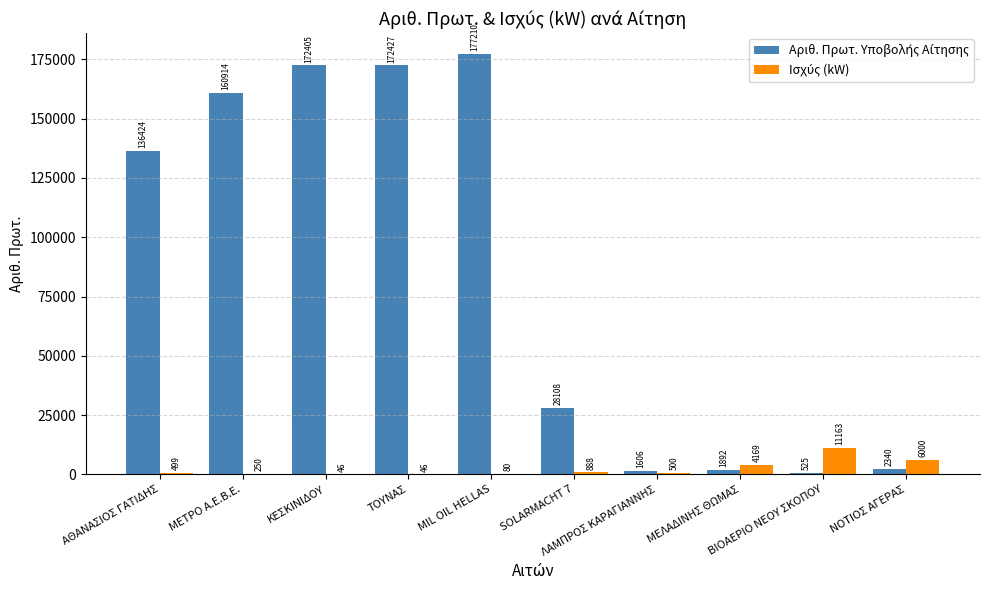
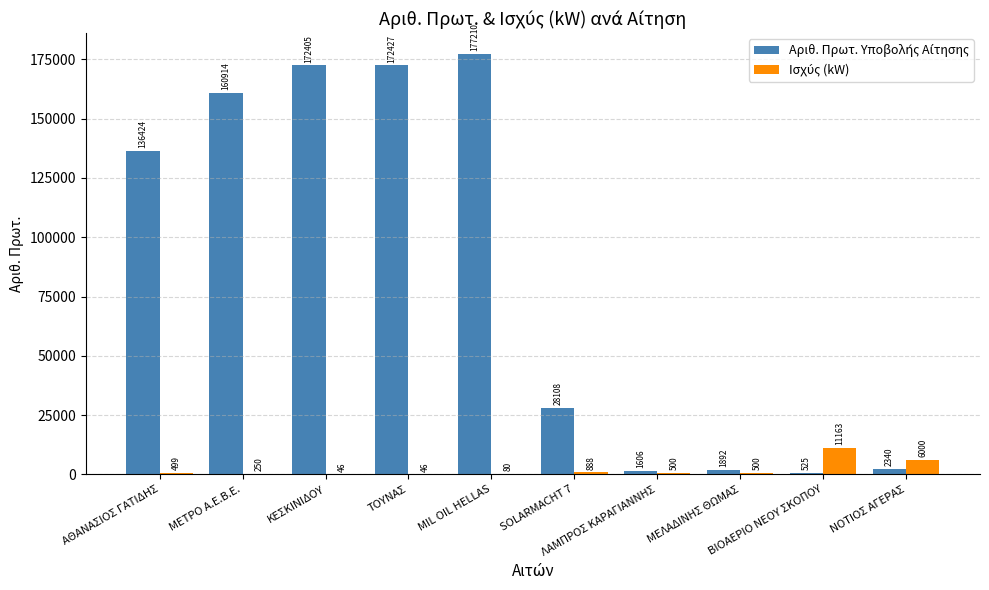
  {
    "Αριθ. Πρωτ. Υποβολής Αίτησης": {
      "ΑΘΑΝΑΣΙΟΣ ΓΑΤΙΔΗΣ": 136424,
      "ΜΕΤΡΟ Α.Ε.Β.Ε.": 160914,
      "ΚΕΣΚΙΝΙΔΟΥ": 172405,
      "ΤΟΥΝΑΣ": 172427,
      "MIL OIL HELLAS": 177210,
      "SOLARMACHT 7": 28108,
      "ΛΑΜΠΡΟΣ ΚΑΡΑΓΙΑΝΝΗΣ": 1606,
      "ΜΕΛΑΔΙΝΗΣ ΘΩΜΑΣ": 1892,
      "ΒΙΟΑΕΡΙΟ ΝΕΟΥ ΣΚΟΠΟΥ": 525,
      "ΝΟΤΙΟΣ ΑΓΕΡΑΣ": 2340
    },
    "Ισχύς (kW)": {
      "ΑΘΑΝΑΣΙΟΣ ΓΑΤΙΔΗΣ": 499,
      "ΜΕΤΡΟ Α.Ε.Β.Ε.": 250,
      "ΚΕΣΚΙΝΙΔΟΥ": 46,
      "ΤΟΥΝΑΣ": 46,
      "MIL OIL HELLAS": 80,
      "SOLARMACHT 7": 888,
      "ΛΑΜΠΡΟΣ ΚΑΡΑΓΙΑΝΝΗΣ": 500,
-     "ΜΕΛΑΔΙΝΗΣ ΘΩΜΑΣ": 4169,
+     "ΜΕΛΑΔΙΝΗΣ ΘΩΜΑΣ": 500,
      "ΒΙΟΑΕΡΙΟ ΝΕΟΥ ΣΚΟΠΟΥ": 11163,
      "ΝΟΤΙΟΣ ΑΓΕΡΑΣ": 6000
    }
  }
